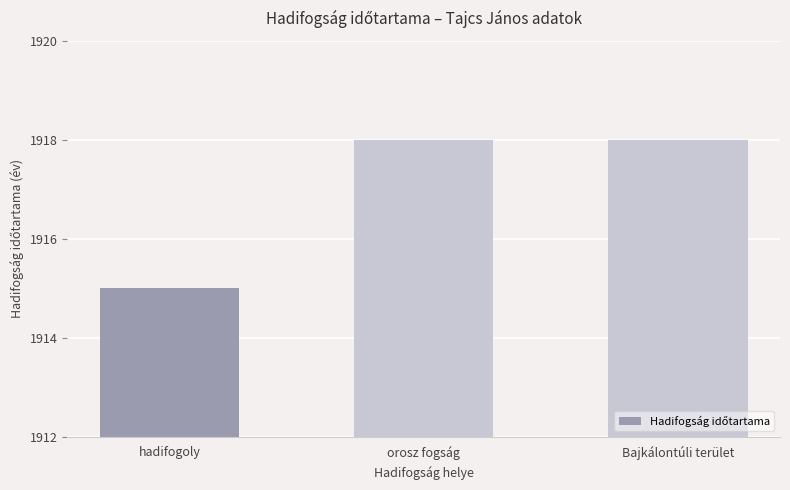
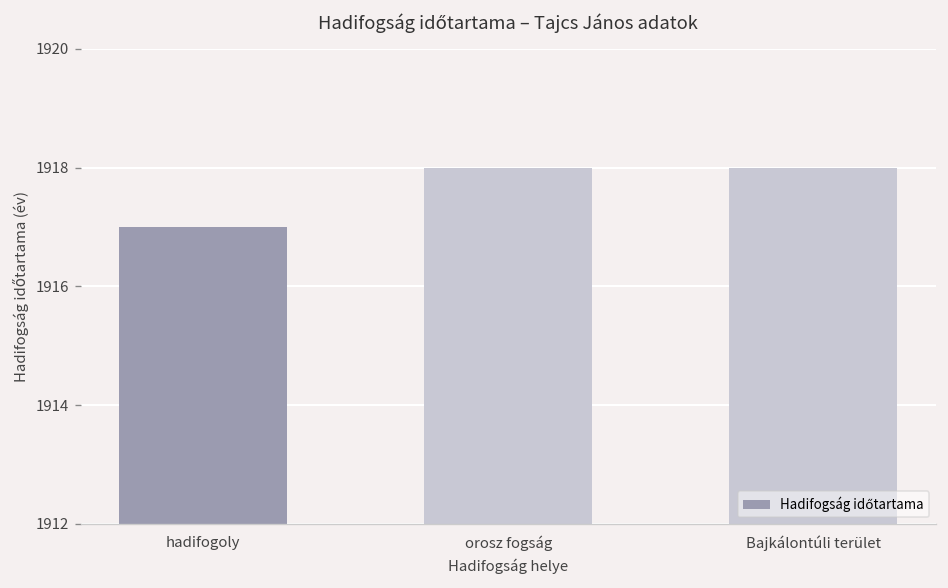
  {
-   "hadifogoly": 1915,
+   "hadifogoly": 1917,
    "orosz fogság": 1918,
    "Bajkálontúli terület": 1918
  }
